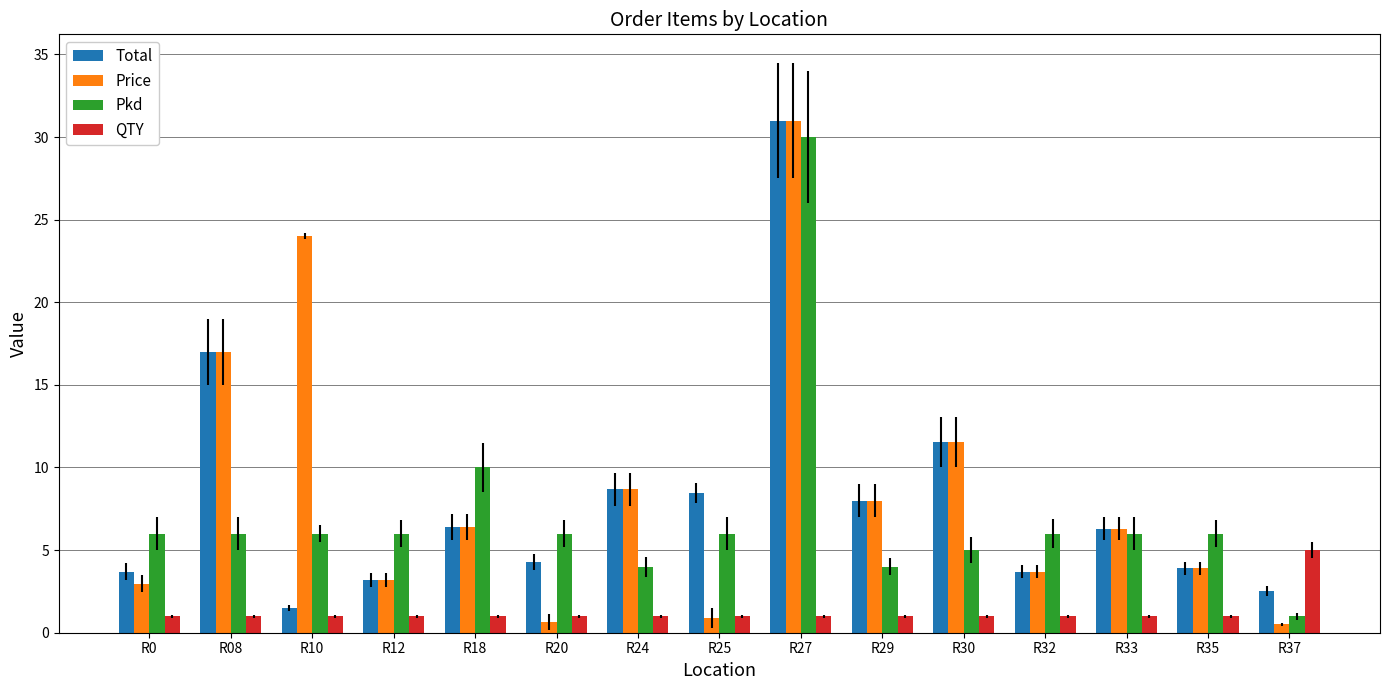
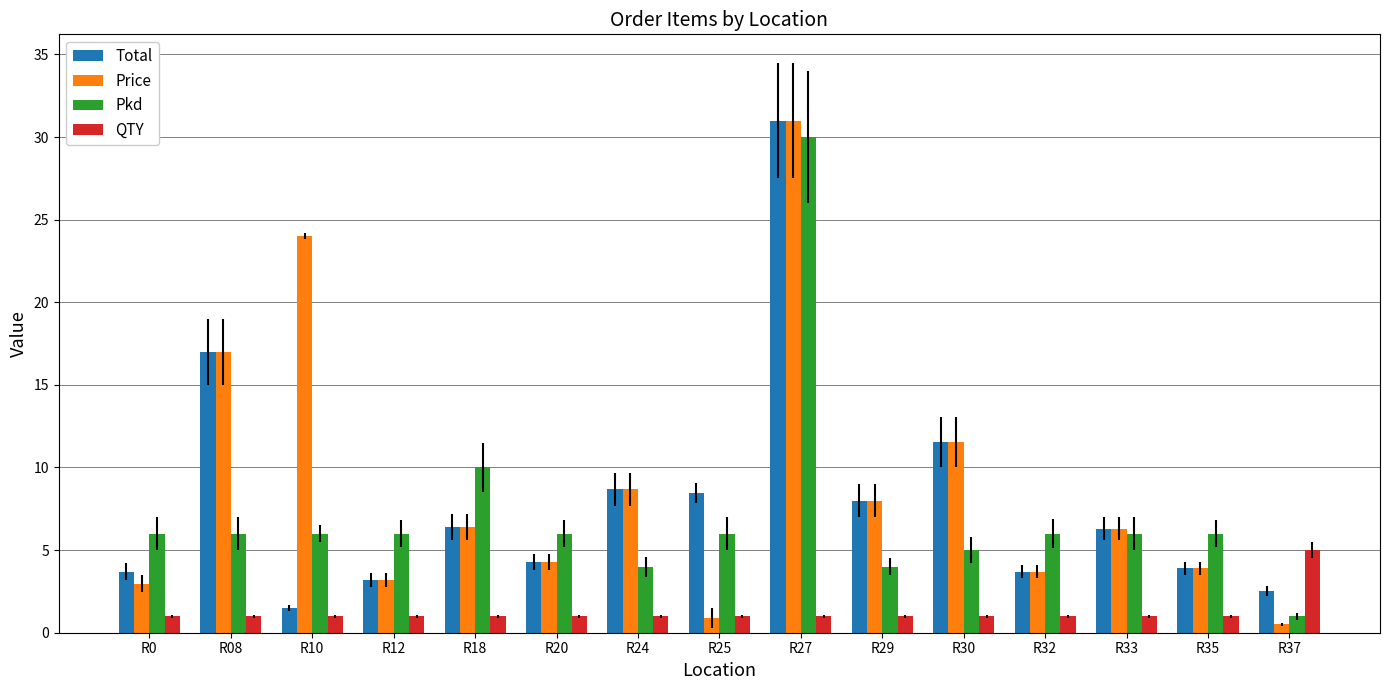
  {
    "Total": {
      "R0": 3.7,
      "R08": 17.0,
      "R10": 1.5,
      "R12": 3.2,
      "R18": 6.4,
      "R20": 4.3,
      "R24": 8.7,
      "R25": 8.5,
      "R27": 31.0,
      "R29": 8.0,
      "R30": 11.5,
      "R32": 3.7,
      "R33": 6.3,
      "R35": 3.9,
      "R37": 2.5
    },
    "Price": {
      "R0": 3.0,
      "R08": 17.0,
      "R10": 24.0,
      "R12": 3.2,
      "R18": 6.4,
-     "R20": 0.7,
+     "R20": 4.3,
      "R24": 8.7,
      "R25": 0.9,
      "R27": 31.0,
      "R29": 8.0,
      "R30": 11.5,
      "R32": 3.7,
      "R33": 6.3,
      "R35": 3.9,
      "R37": 0.5
    },
    "Pkd": {
      "R0": 6.0,
      "R08": 6.0,
      "R10": 6.0,
      "R12": 6.0,
      "R18": 10.0,
      "R20": 6.0,
      "R24": 4.0,
      "R25": 6.0,
      "R27": 30.0,
      "R29": 4.0,
      "R30": 5.0,
      "R32": 6.0,
      "R33": 6.0,
      "R35": 6.0,
      "R37": 1.0
    },
    "QTY": {
      "R0": 1.0,
      "R08": 1.0,
      "R10": 1.0,
      "R12": 1.0,
      "R18": 1.0,
      "R20": 1.0,
      "R24": 1.0,
      "R25": 1.0,
      "R27": 1.0,
      "R29": 1.0,
      "R30": 1.0,
      "R32": 1.0,
      "R33": 1.0,
      "R35": 1.0,
      "R37": 5.0
    }
  }
